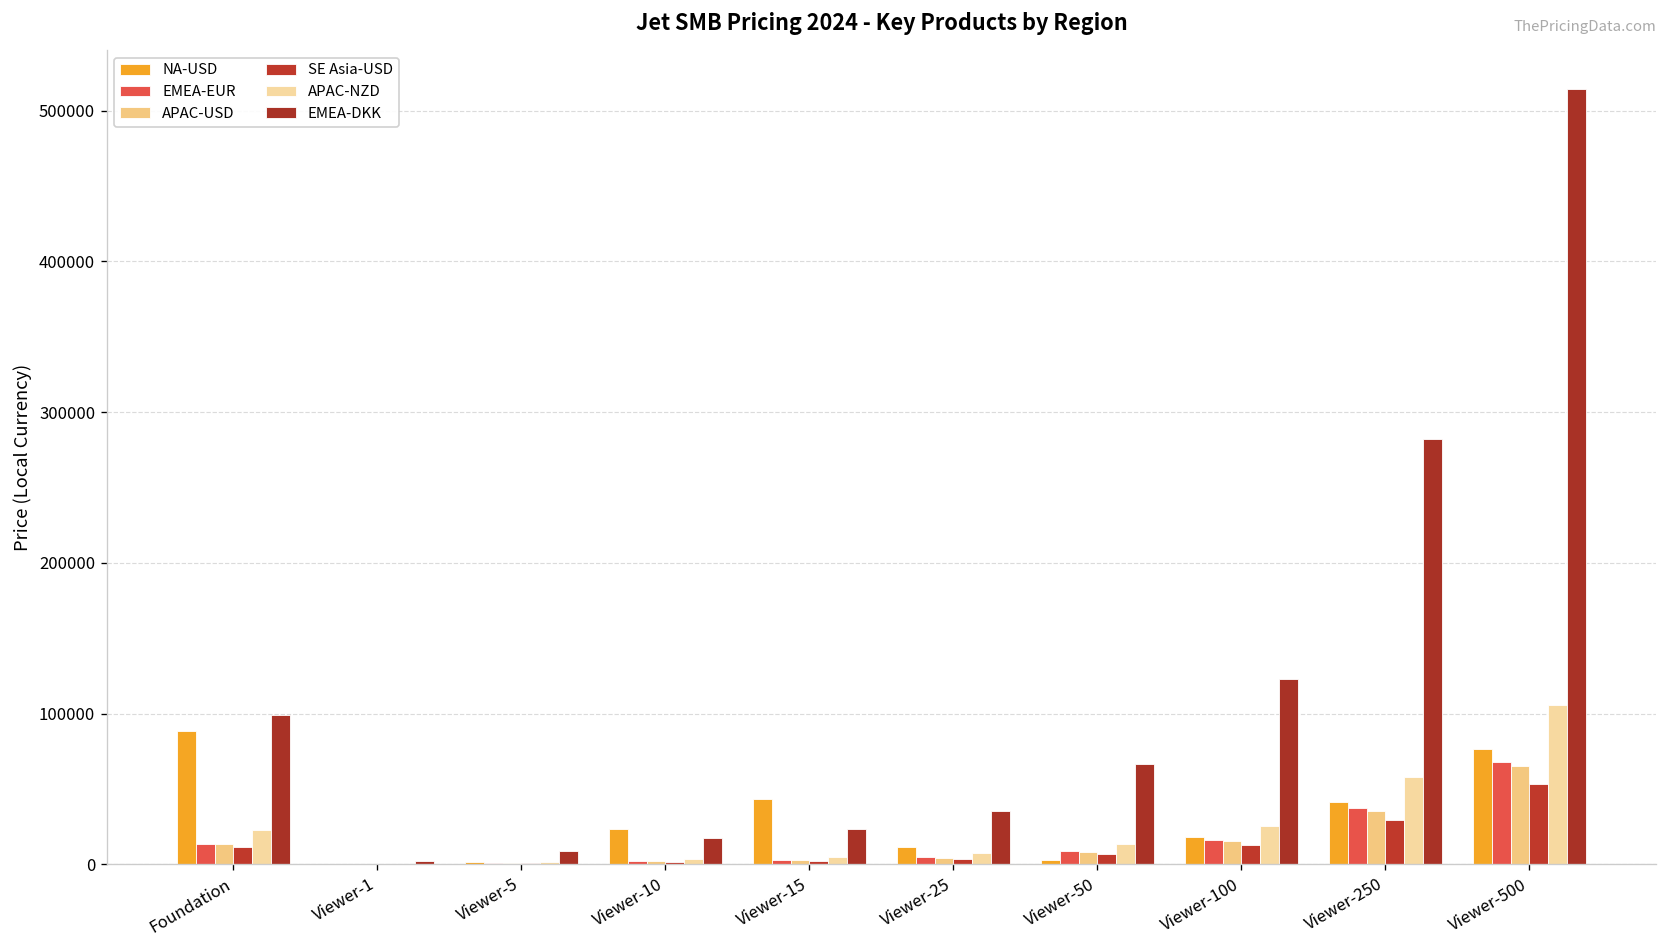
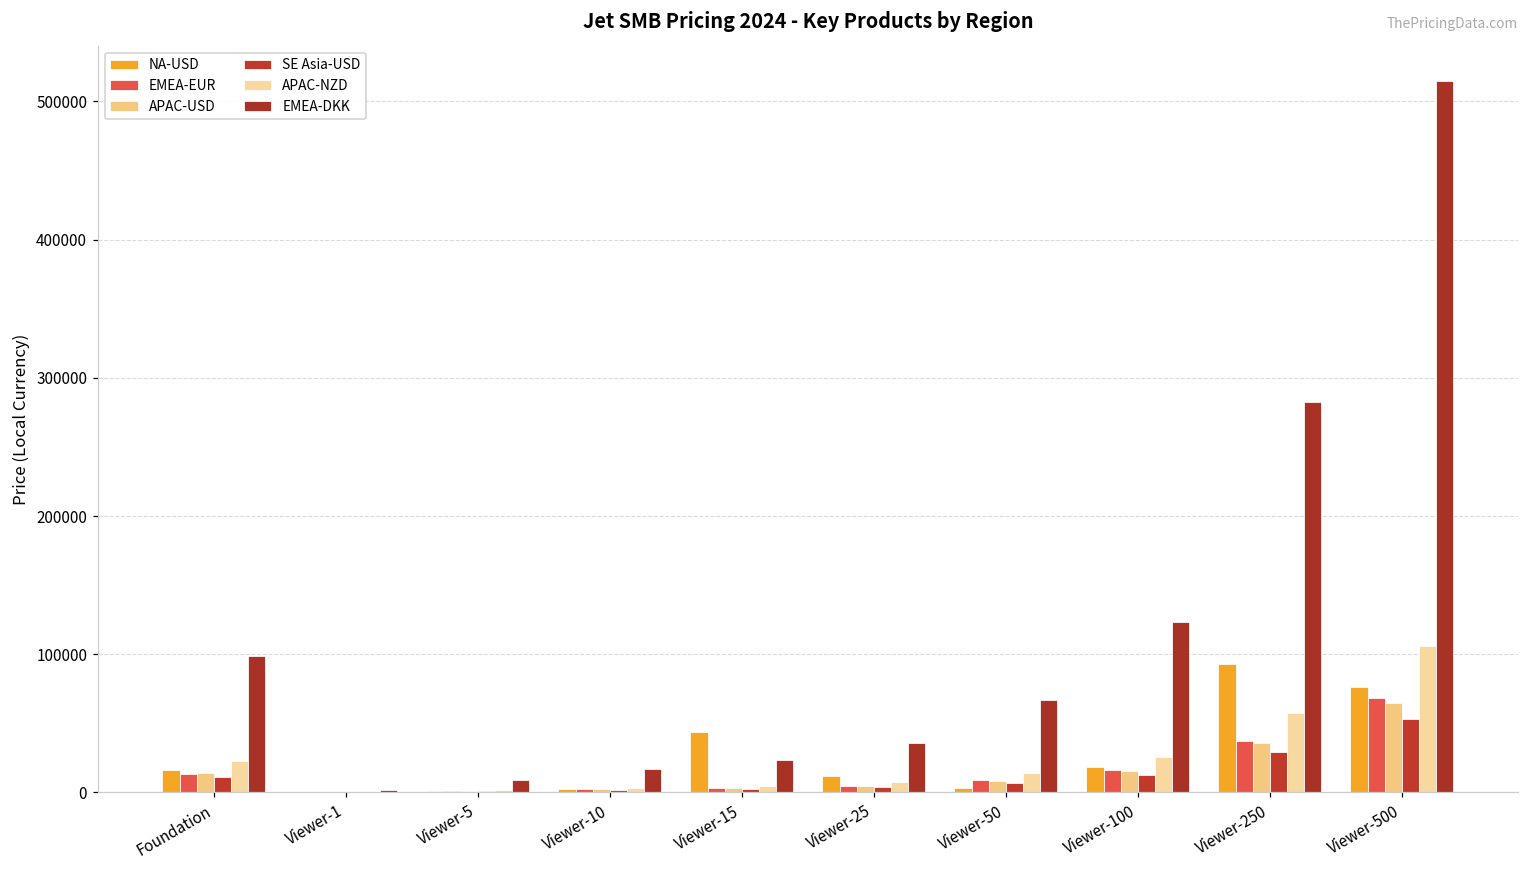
  {
    "NA-USD": {
-     "Foundation": 88000,
-     "Viewer-10": 23000,
+     "Foundation": 16000,
+     "Viewer-10": 3000,
      "Viewer-15": 43000,
      "Viewer-25": 12000,
      "Viewer-50": 3000,
      "Viewer-100": 18000,
-     "Viewer-250": 42000,
+     "Viewer-250": 93000,
      "Viewer-500": 77000
    }
  }
